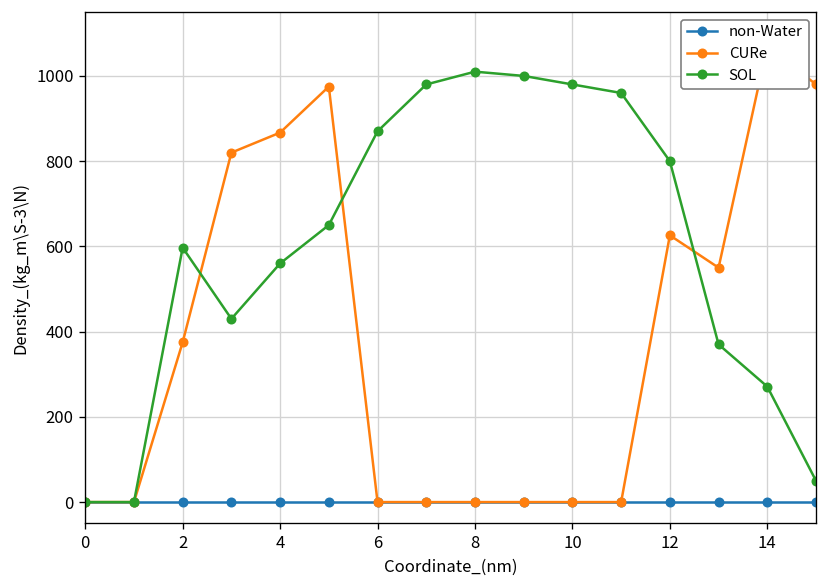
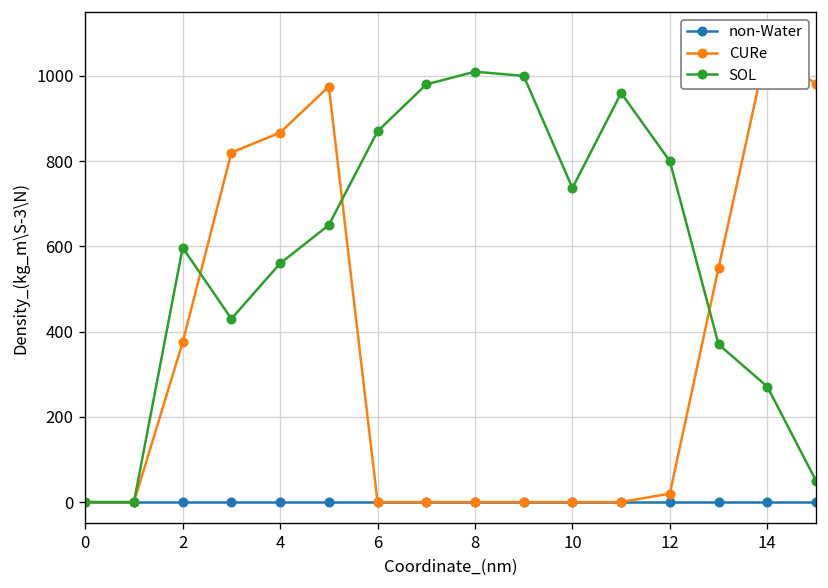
  {
    "non-Water": {
      "2": 0,
      "4": 0,
      "12": 0,
      "14": 0
    },
    "CURe": {
      "2": 380,
      "4": 870,
-     "12": 630
+     "12": 20
    },
    "SOL": {
      "2": 600,
      "4": 560,
      "6": 870,
      "8": 1010,
-     "10": 980,
+     "10": 740,
      "12": 800,
      "14": 270
    }
  }
